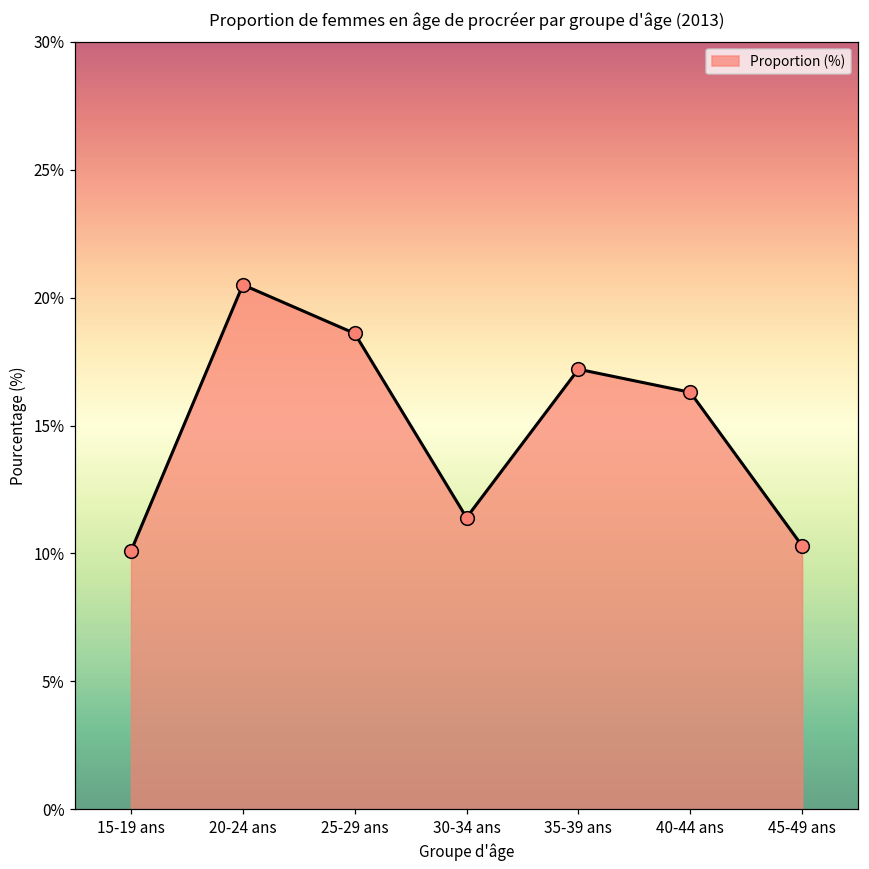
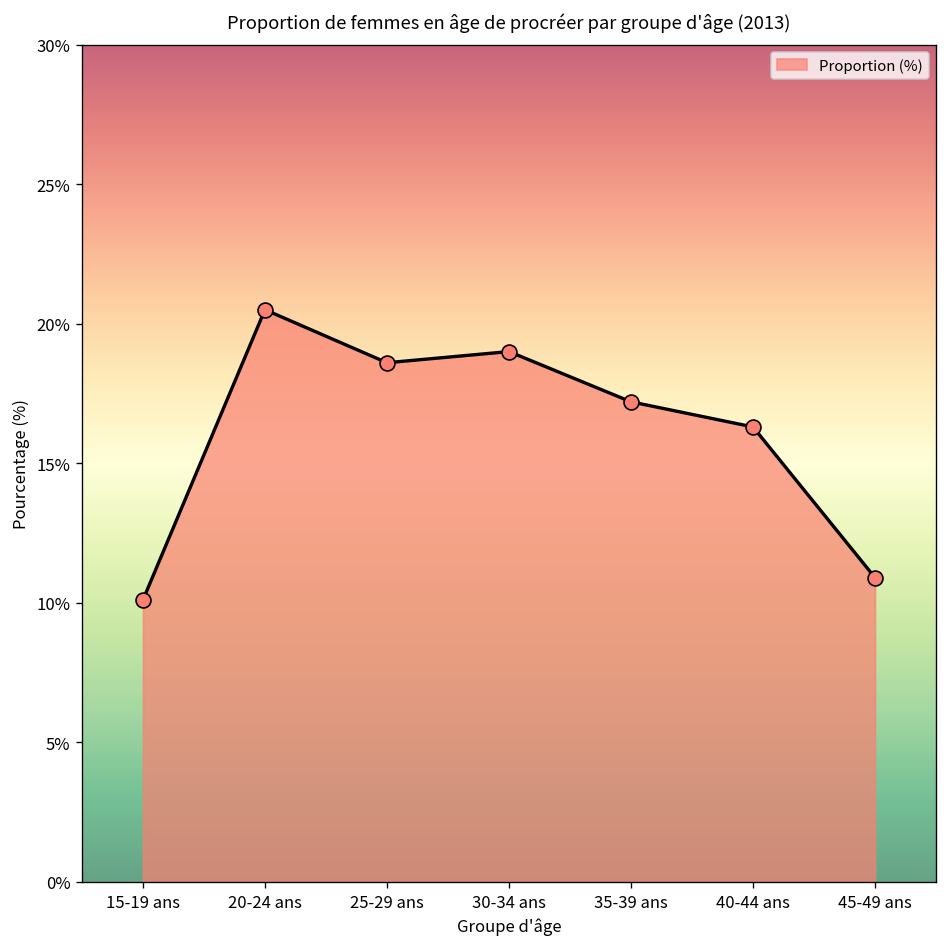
  {
    "15-19 ans": "10.1%",
    "20-24 ans": "20.5%",
    "25-29 ans": "18.6%",
-   "30-34 ans": "11.4%",
+   "30-34 ans": "19.0%",
    "35-39 ans": "17.2%",
    "40-44 ans": "16.3%",
-   "45-49 ans": "10.3%"
+   "45-49 ans": "10.9%"
  }
